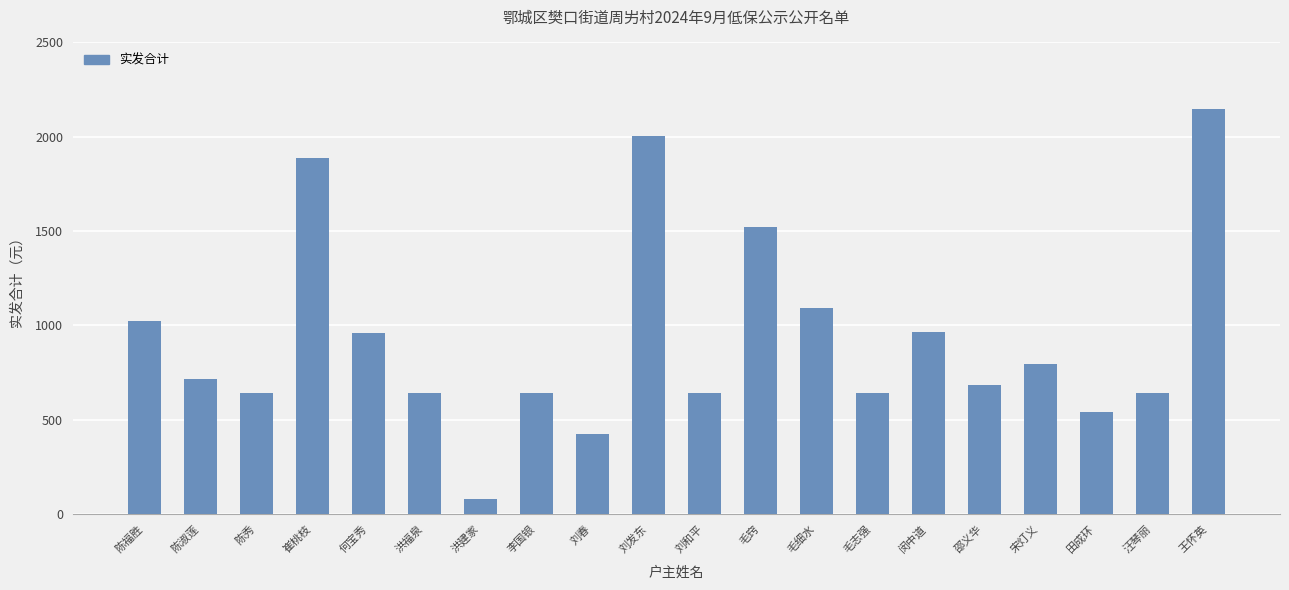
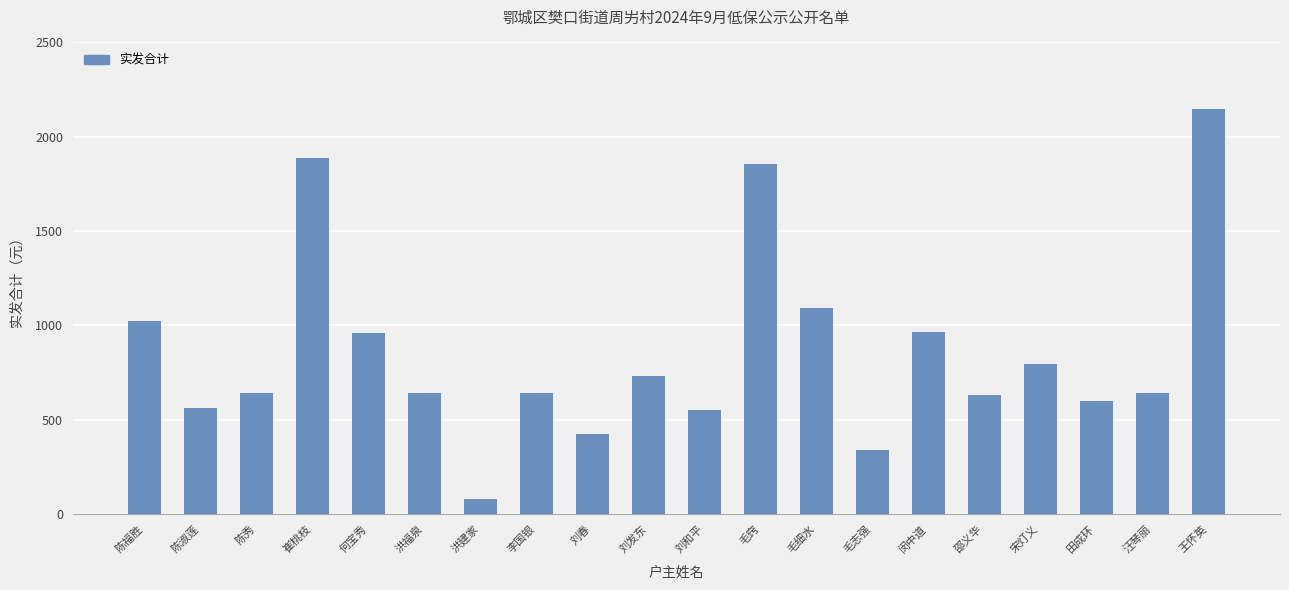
  {
    "陈福胜": 1020,
-   "陈淑莲": 710,
+   "陈淑莲": 560,
    "陈秀": 640,
    "崔桃枝": 1890,
    "何宝秀": 960,
    "洪福泉": 640,
    "洪建家": 80,
    "李国银": 640,
    "刘春": 420,
-   "刘发东": 2000,
-   "刘和平": 640,
-   "毛窍": 1520,
+   "刘发东": 730,
+   "刘和平": 550,
+   "毛窍": 1860,
    "毛细水": 1090,
-   "毛志强": 640,
+   "毛志强": 340,
    "闵中道": 970,
-   "邵义华": 690,
+   "邵义华": 630,
    "宋灯义": 790,
-   "田成环": 540,
+   "田成环": 600,
    "汪琴丽": 640,
    "王怀英": 2150
  }
